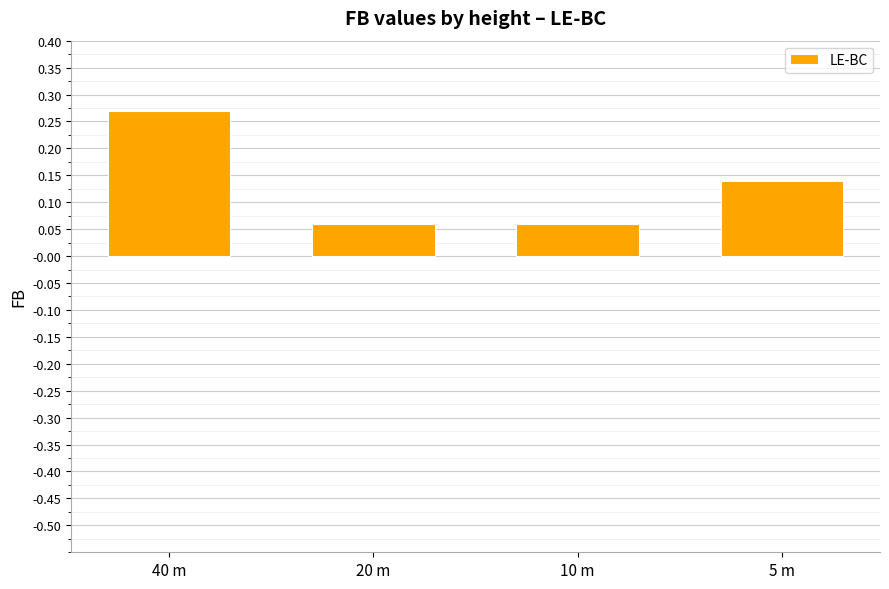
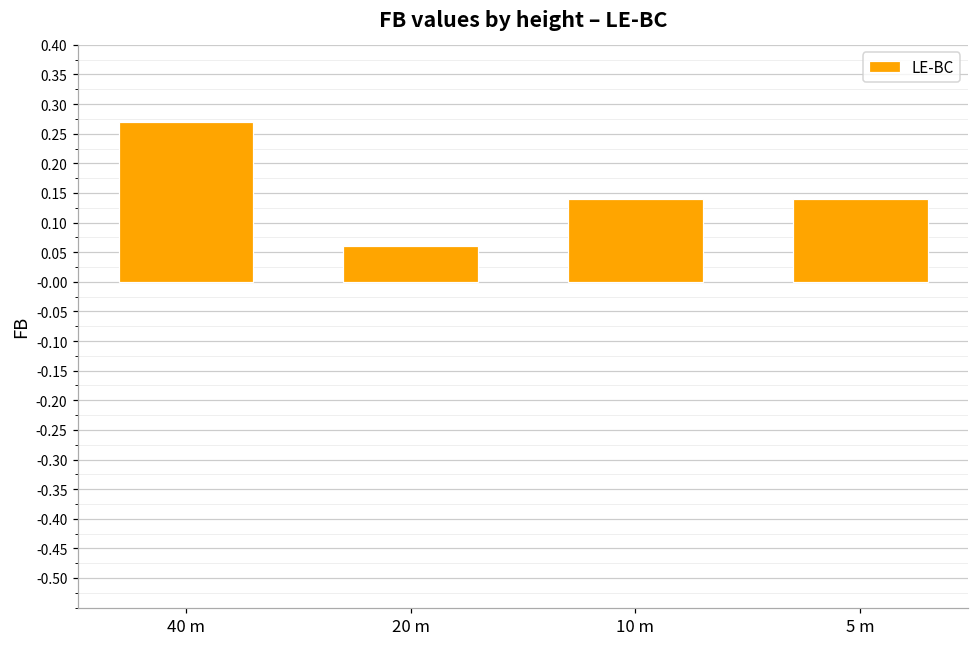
  {
    "40 m": 0.27,
    "20 m": 0.06,
-   "10 m": 0.06,
+   "10 m": 0.14,
    "5 m": 0.14
  }
